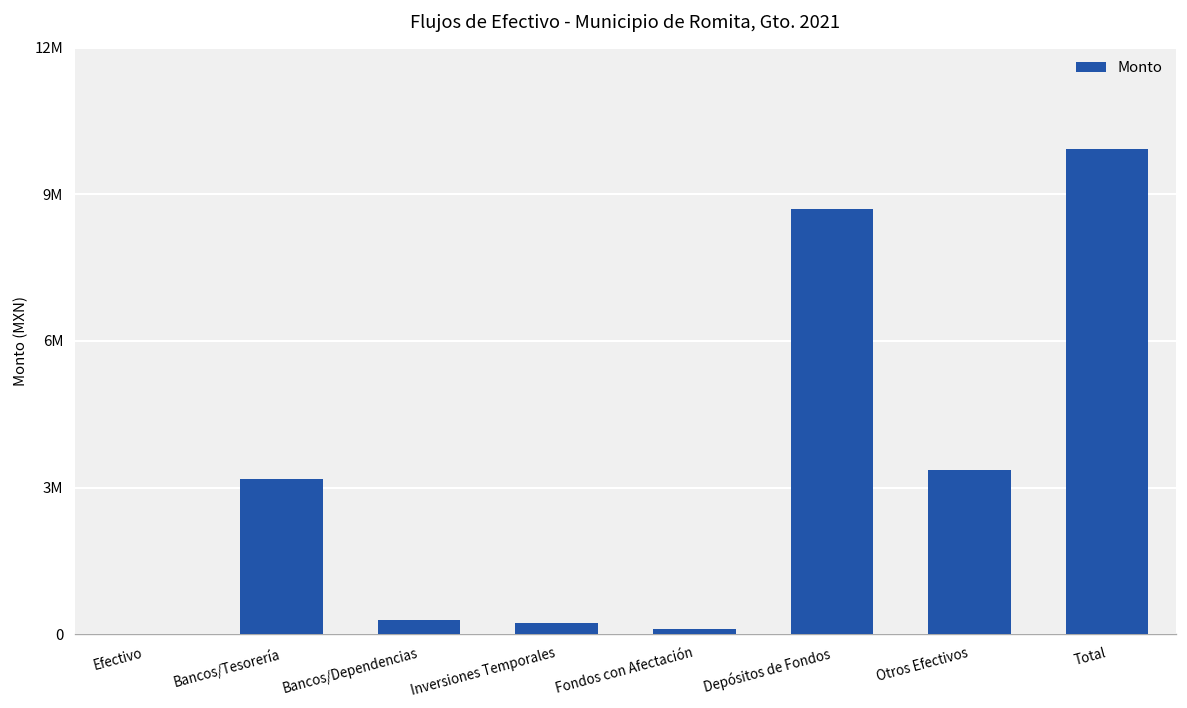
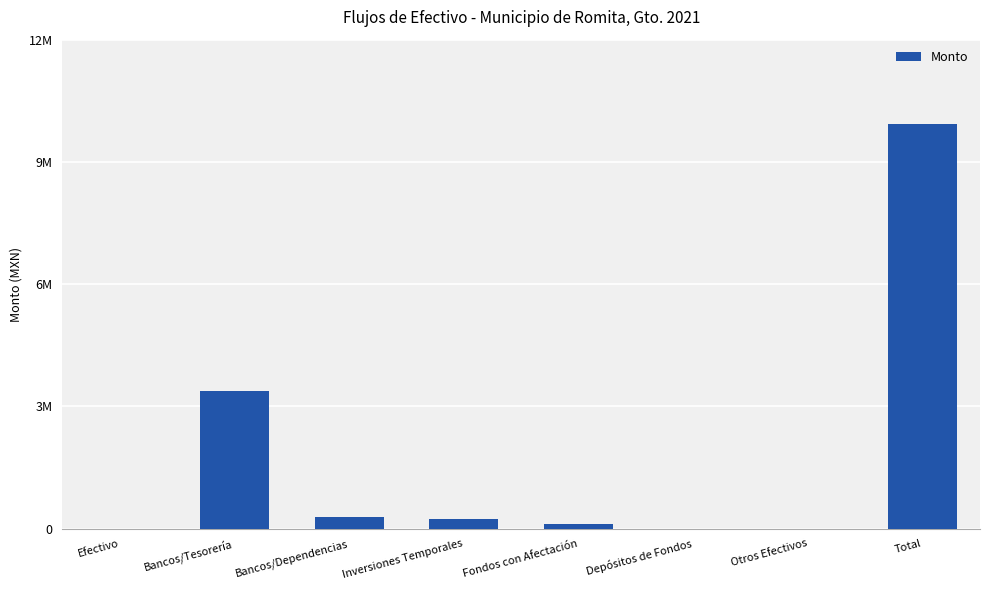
  {
    "Efectivo": 0,
-   "Bancos/Tesorería": 3200000,
+   "Bancos/Tesorería": 3400000,
    "Bancos/Dependencias": 300000,
    "Inversiones Temporales": 200000,
    "Fondos con Afectación": 100000,
-   "Depósitos de Fondos": 8700000,
-   "Otros Efectivos": 3400000,
+   "Depósitos de Fondos": 0,
+   "Otros Efectivos": 0,
    "Total": 9900000
  }
